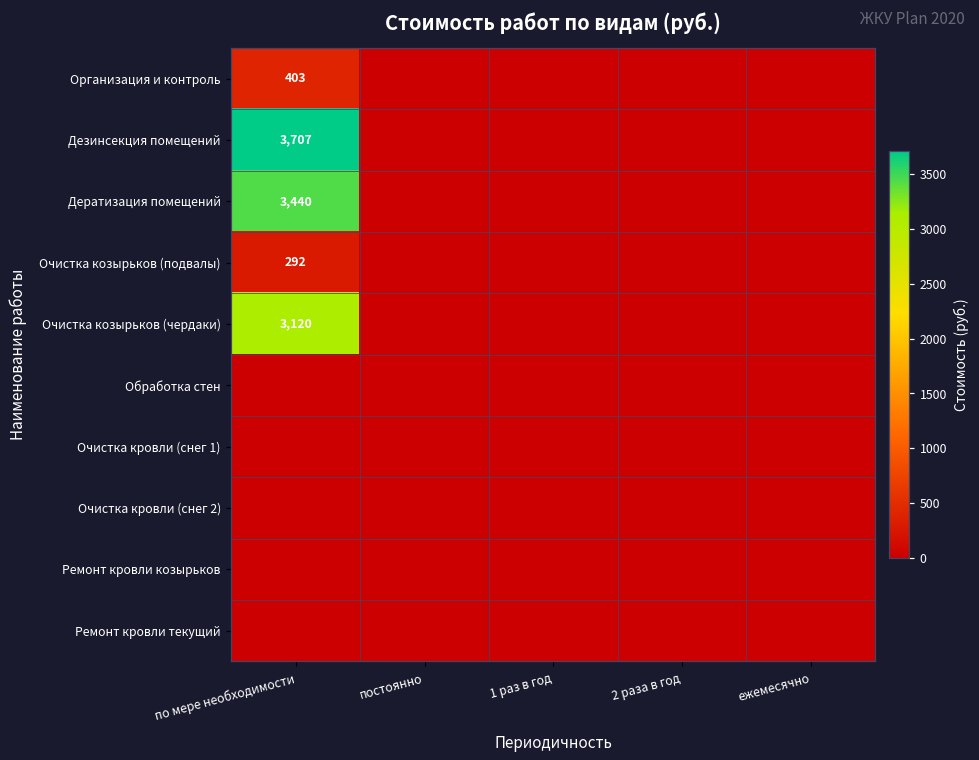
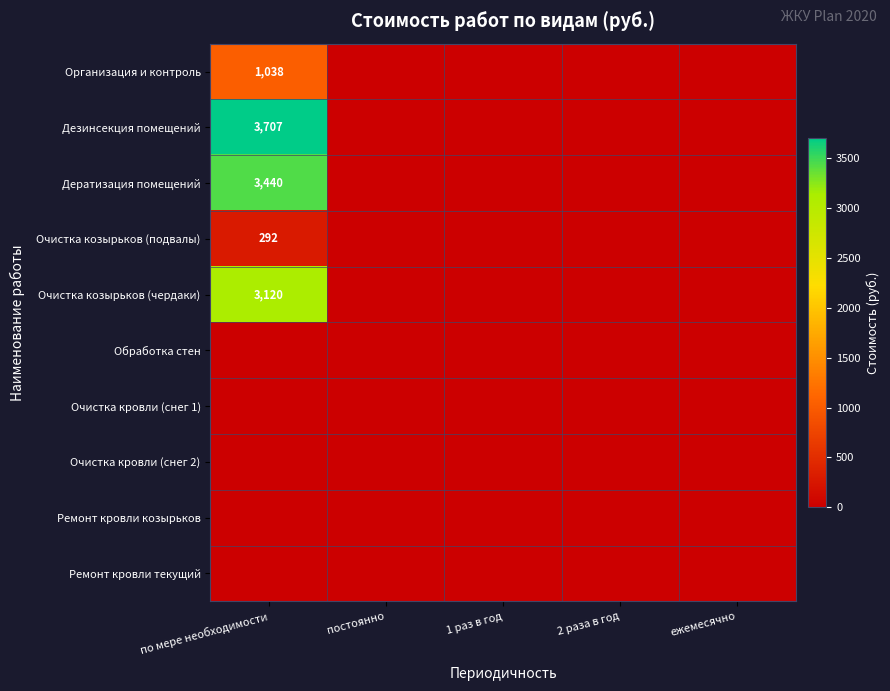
  {
    "Организация и контроль": {
-     "по мере необходимости": "403"
+     "по мере необходимости": "1,038"
    },
    "Дезинсекция помещений": {
      "по мере необходимости": "3,707"
    },
    "Дератизация помещений": {
      "по мере необходимости": "3,440"
    },
    "Очистка козырьков (подвалы)": {
      "по мере необходимости": "292"
    },
    "Очистка козырьков (чердаки)": {
      "по мере необходимости": "3,120"
    }
  }
